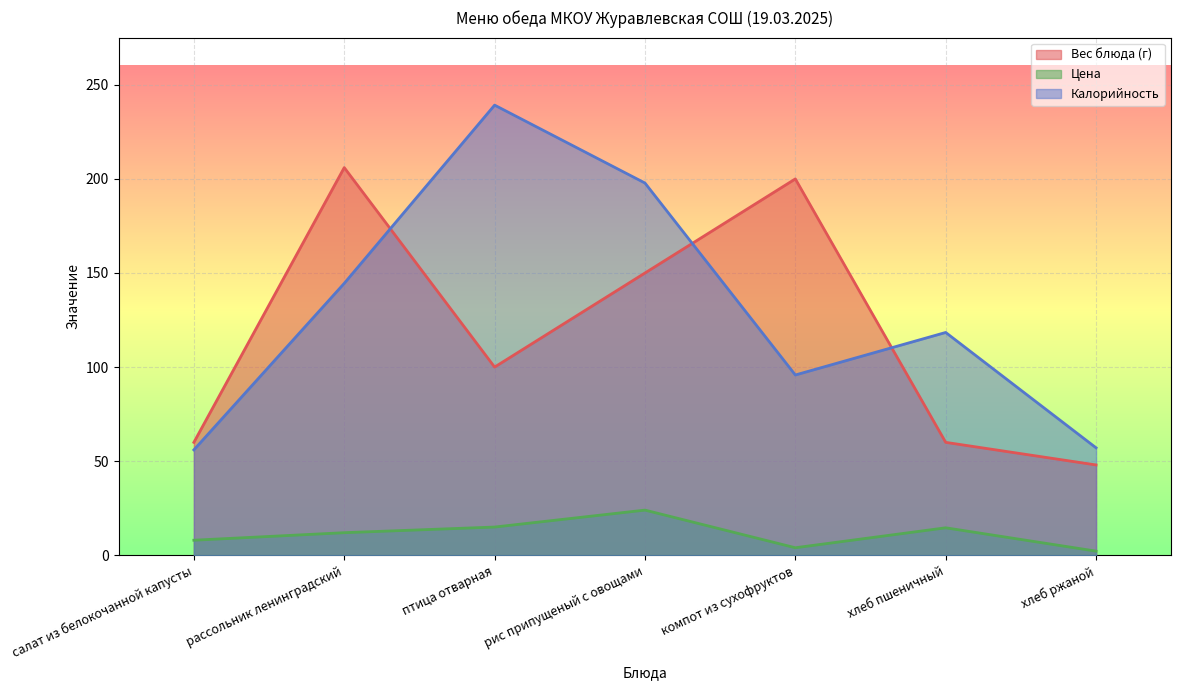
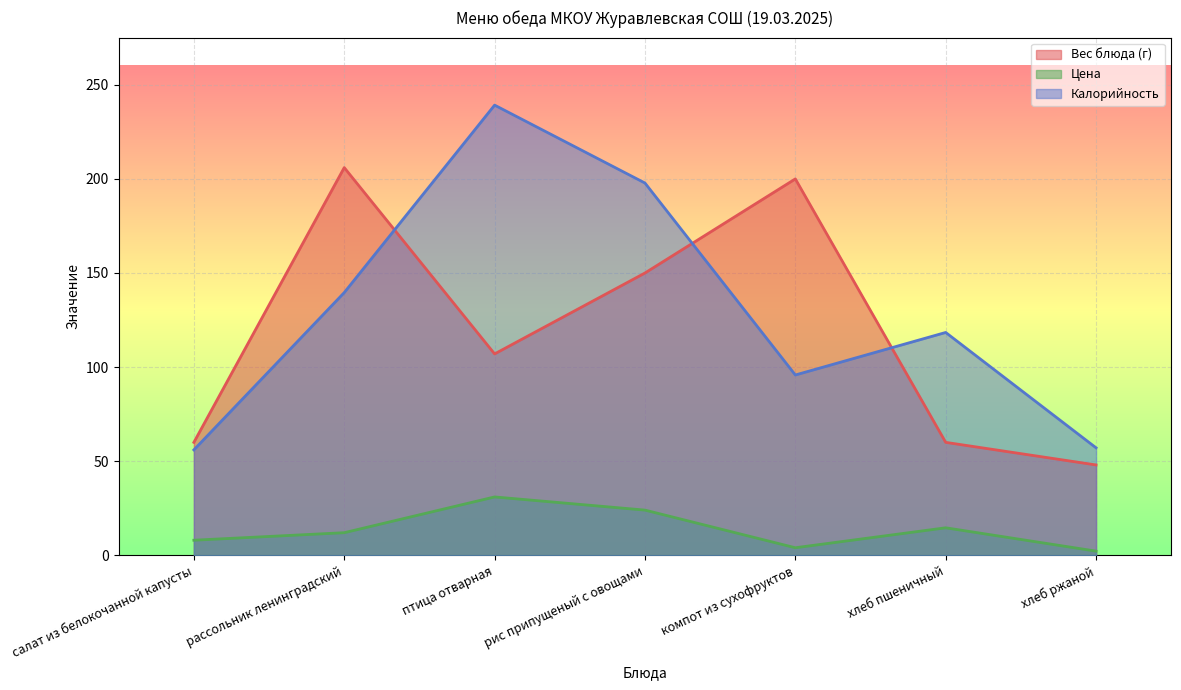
  {
    "Вес блюда (г)": {
      "салат из белокочанной капусты": 60,
      "рассольник ленинградский": 206,
-     "птица отварная": 100,
+     "птица отварная": 107,
      "рис припущеный с овощами": 150,
      "компот из сухофруктов": 200,
      "хлеб пшеничный": 60,
      "хлеб ржаной": 48
    },
    "Цена": {
      "салат из белокочанной капусты": 8,
      "рассольник ленинградский": 12,
-     "птица отварная": 15,
+     "птица отварная": 31,
      "рис припущеный с овощами": 24,
      "компот из сухофруктов": 4,
      "хлеб пшеничный": 15,
      "хлеб ржаной": 2
    },
    "Калорийность": {
      "салат из белокочанной капусты": 56,
-     "рассольник ленинградский": 145,
+     "рассольник ленинградский": 140,
      "птица отварная": 239,
      "рис припущеный с овощами": 198,
      "компот из сухофруктов": 96,
      "хлеб пшеничный": 118,
      "хлеб ржаной": 57
    }
  }
